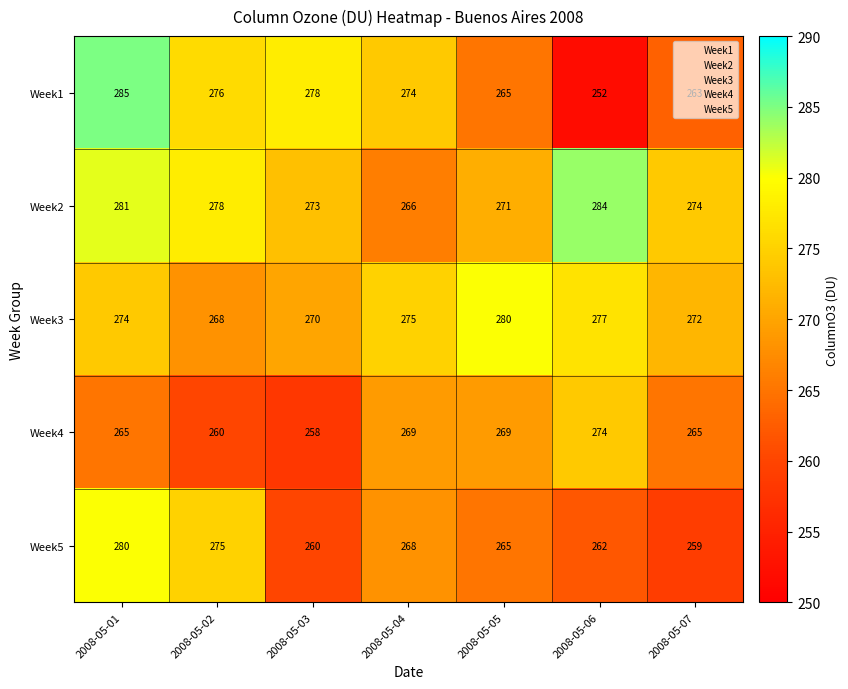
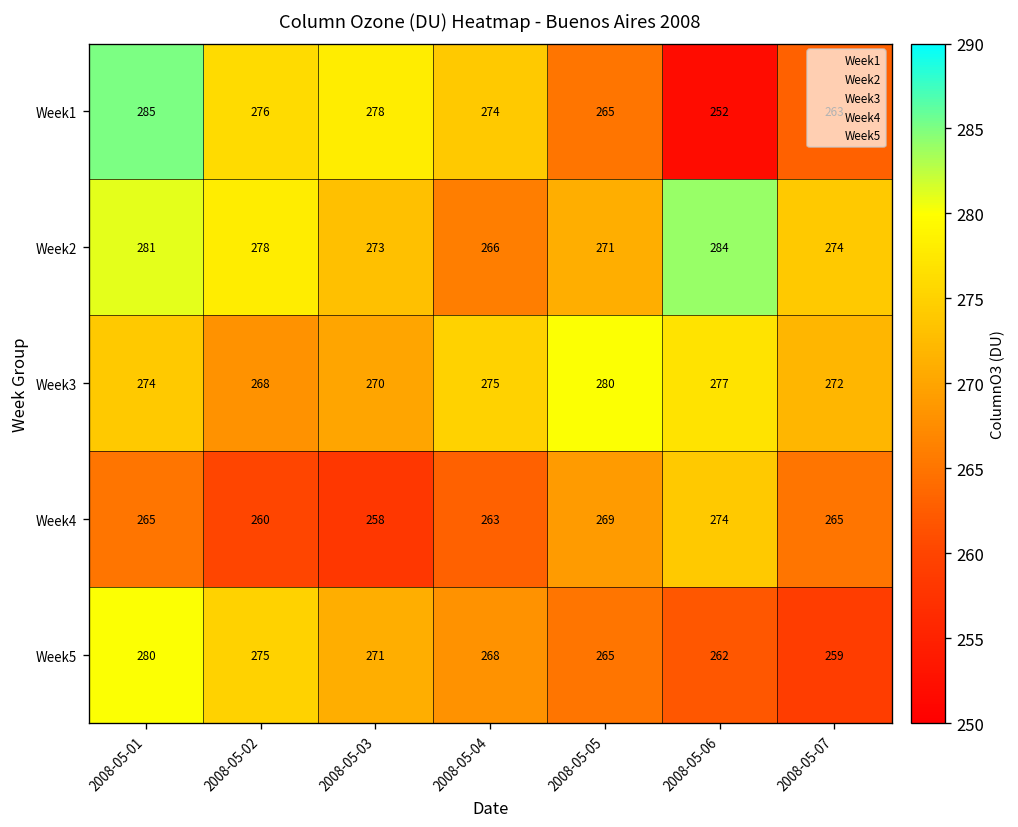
  {
    "Week1": {
      "2008-05-01": 285,
      "2008-05-02": 276,
      "2008-05-03": 278,
      "2008-05-04": 274,
      "2008-05-05": 265,
      "2008-05-06": 252
    },
    "Week2": {
      "2008-05-01": 281,
      "2008-05-02": 278,
      "2008-05-03": 273,
      "2008-05-04": 266,
      "2008-05-05": 271,
      "2008-05-06": 284,
      "2008-05-07": 274
    },
    "Week3": {
      "2008-05-01": 274,
      "2008-05-02": 268,
      "2008-05-03": 270,
      "2008-05-04": 275,
      "2008-05-05": 280,
      "2008-05-06": 277,
      "2008-05-07": 272
    },
    "Week4": {
      "2008-05-01": 265,
      "2008-05-02": 260,
      "2008-05-03": 258,
-     "2008-05-04": 269,
+     "2008-05-04": 263,
      "2008-05-05": 269,
      "2008-05-06": 274,
      "2008-05-07": 265
    },
    "Week5": {
      "2008-05-01": 280,
      "2008-05-02": 275,
-     "2008-05-03": 260,
+     "2008-05-03": 271,
      "2008-05-04": 268,
      "2008-05-05": 265,
      "2008-05-06": 262,
      "2008-05-07": 259
    }
  }
